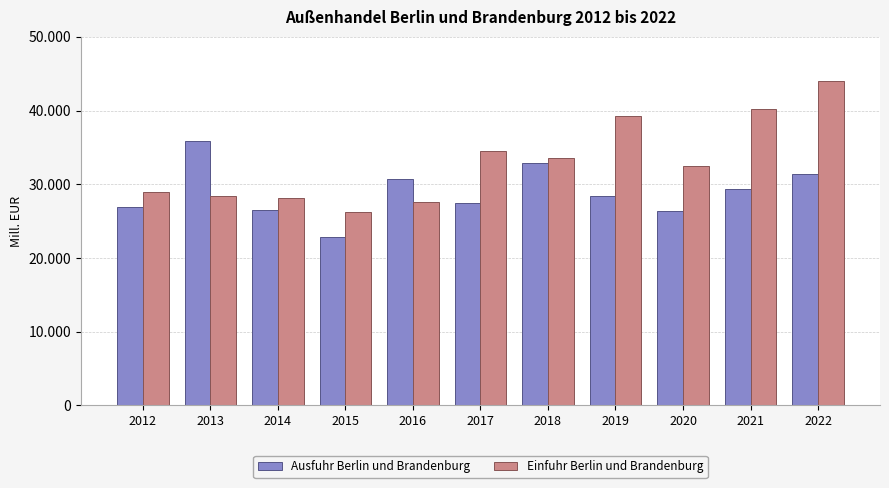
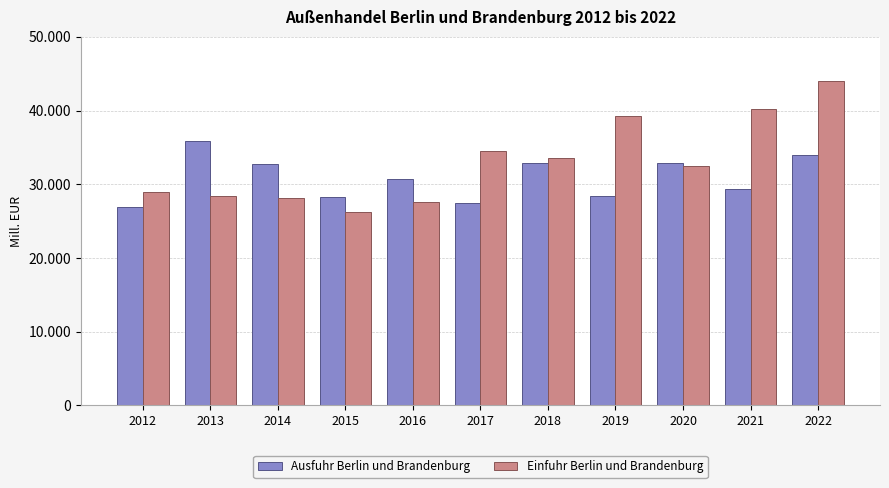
  {
    "Ausfuhr Berlin und Brandenburg": {
      "2012": 27,
      "2013": 36,
-     "2014": 27,
-     "2015": 23,
+     "2014": 33,
+     "2015": 28,
      "2016": 31,
      "2017": 27,
      "2018": 33,
      "2019": 28,
-     "2020": 26,
+     "2020": 33,
      "2021": 29,
-     "2022": 31
+     "2022": 34
    },
    "Einfuhr Berlin und Brandenburg": {
      "2012": 29,
      "2013": 28,
      "2014": 28,
      "2015": 26,
      "2016": 28,
      "2017": 34,
      "2018": 34,
      "2019": 39,
      "2020": 32,
      "2021": 40,
      "2022": 44
    }
  }
